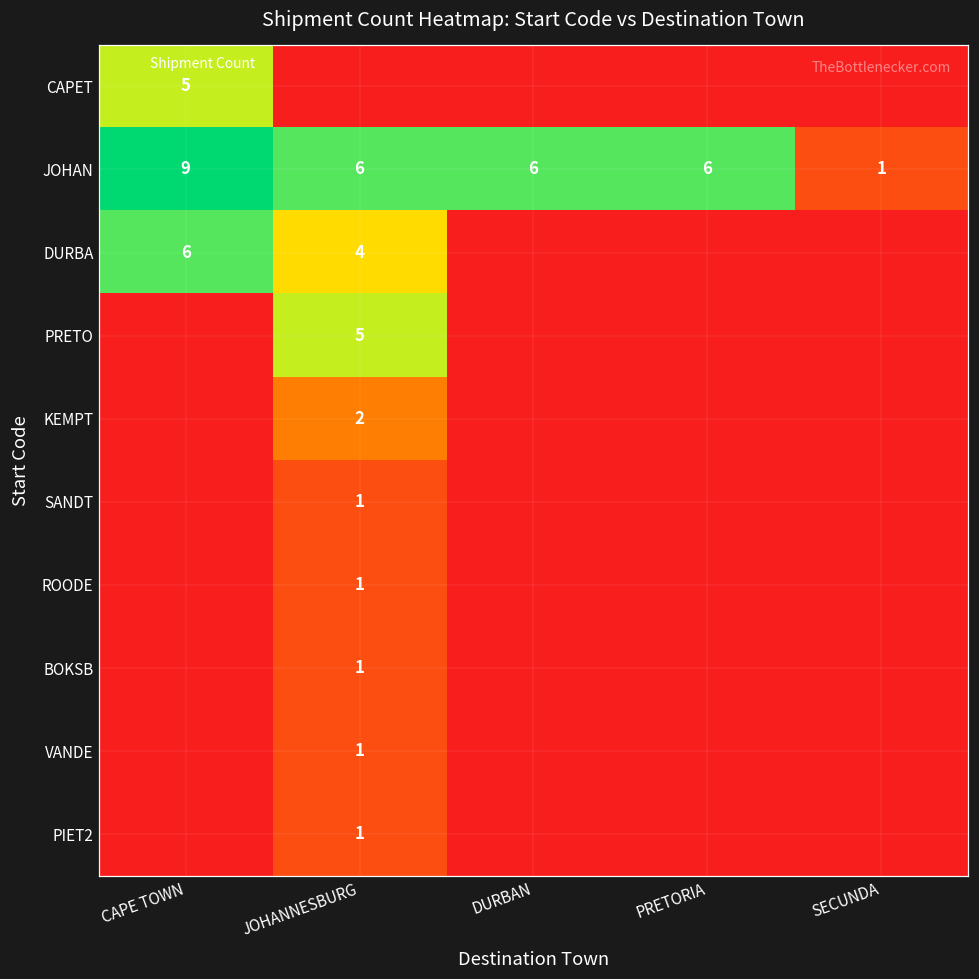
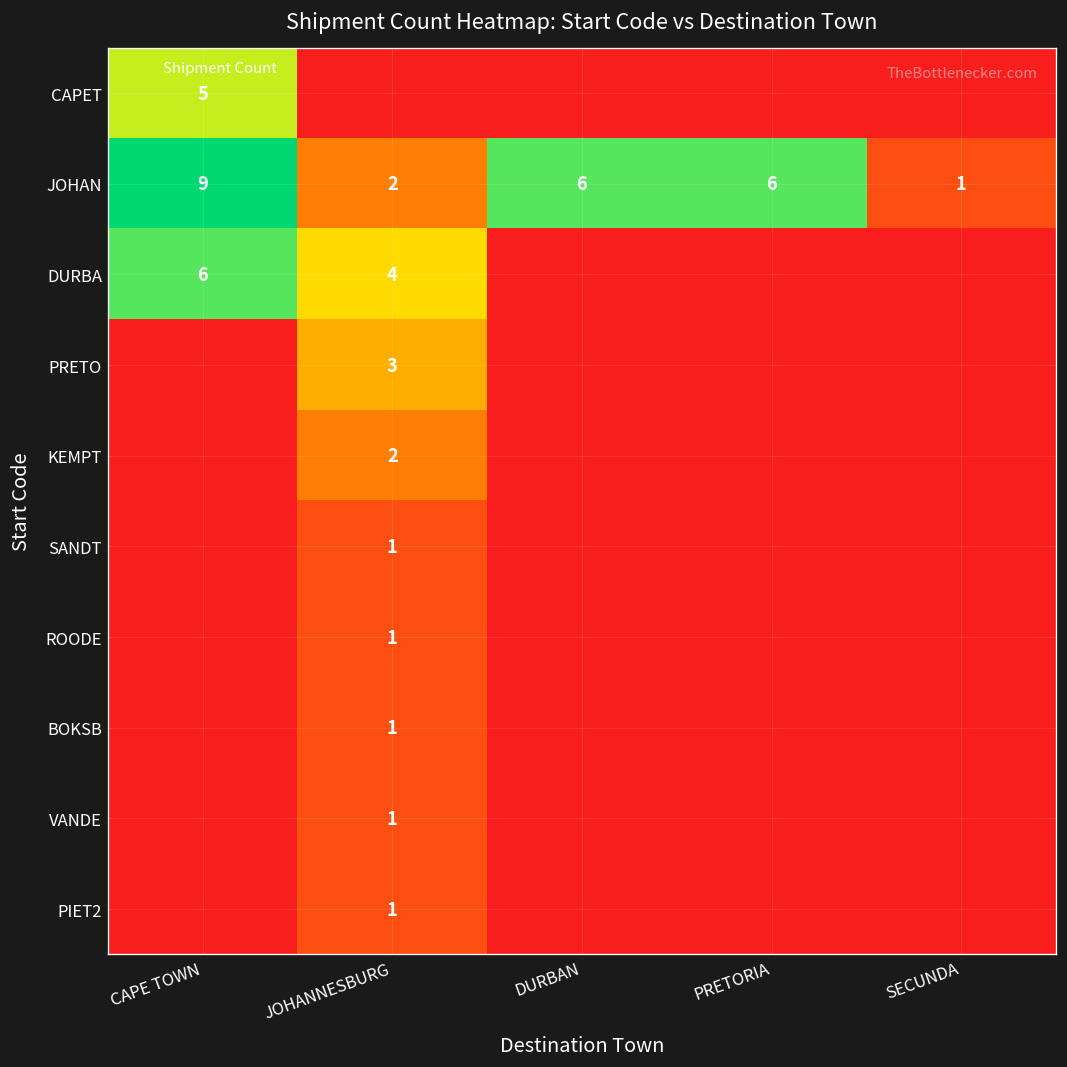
  {
    "CAPET": {
      "CAPE TOWN": 5
    },
    "JOHAN": {
      "CAPE TOWN": 9,
-     "JOHANNESBURG": 6,
+     "JOHANNESBURG": 2,
      "DURBAN": 6,
      "PRETORIA": 6,
      "SECUNDA": 1
    },
    "DURBA": {
      "CAPE TOWN": 6,
      "JOHANNESBURG": 4
    },
    "PRETO": {
-     "JOHANNESBURG": 5
+     "JOHANNESBURG": 3
    },
    "KEMPT": {
      "JOHANNESBURG": 2
    },
    "SANDT": {
      "JOHANNESBURG": 1
    },
    "ROODE": {
      "JOHANNESBURG": 1
    },
    "BOKSB": {
      "JOHANNESBURG": 1
    },
    "VANDE": {
      "JOHANNESBURG": 1
    },
    "PIET2": {
      "JOHANNESBURG": 1
    }
  }
